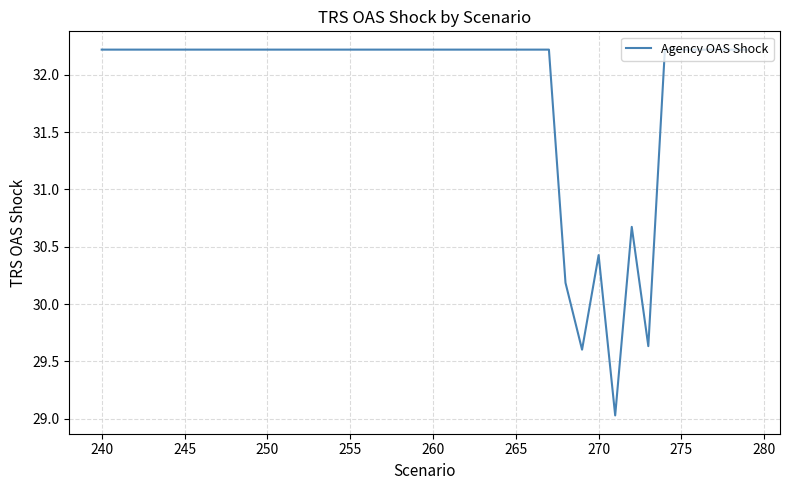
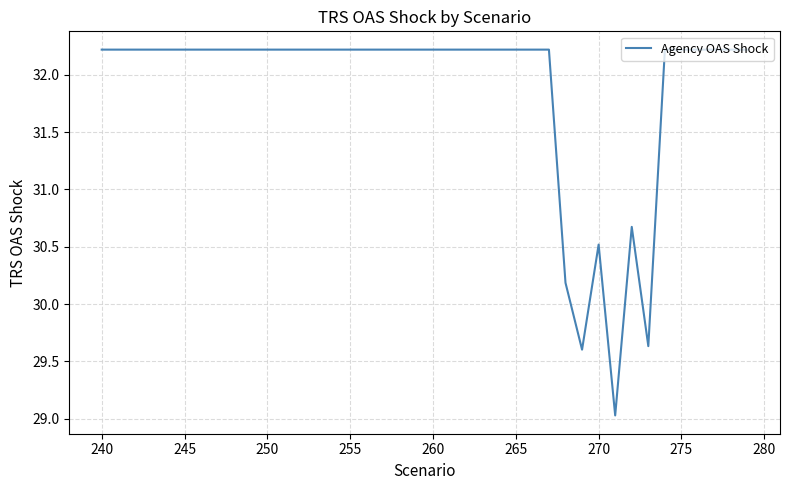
  {
    "240": 32.22,
    "245": 32.22,
    "250": 32.22,
    "255": 32.22,
    "260": 32.22,
    "265": 32.22,
-   "270": 30.43
+   "270": 30.52
  }
